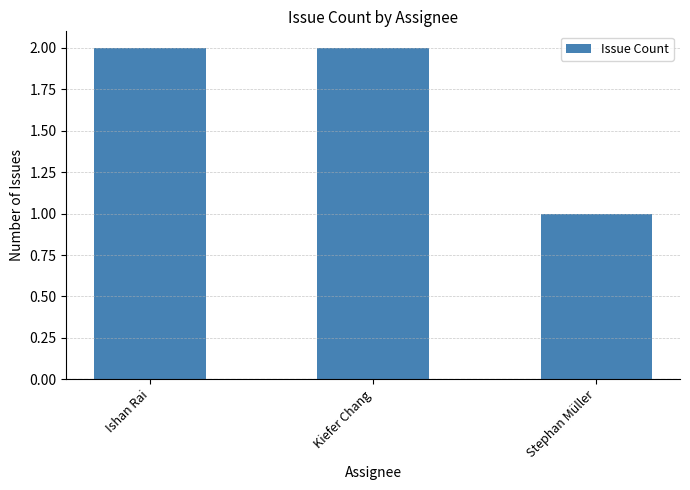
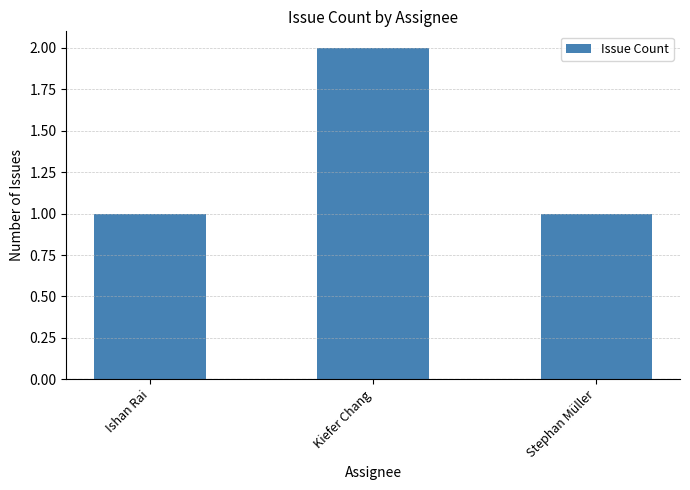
  {
-   "Ishan Rai": 2,
+   "Ishan Rai": 1,
    "Kiefer Chang": 2,
    "Stephan Müller": 1
  }
